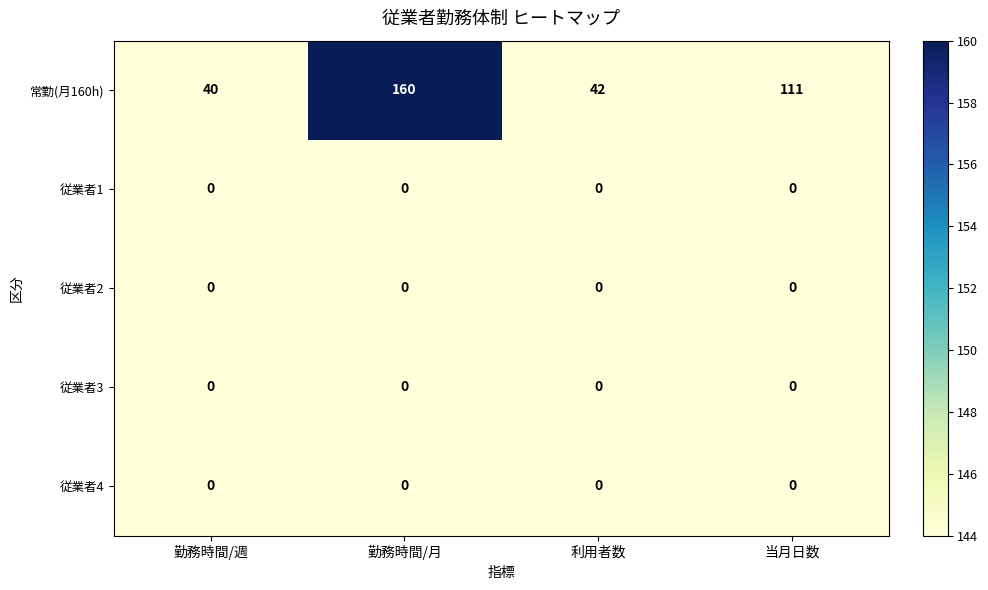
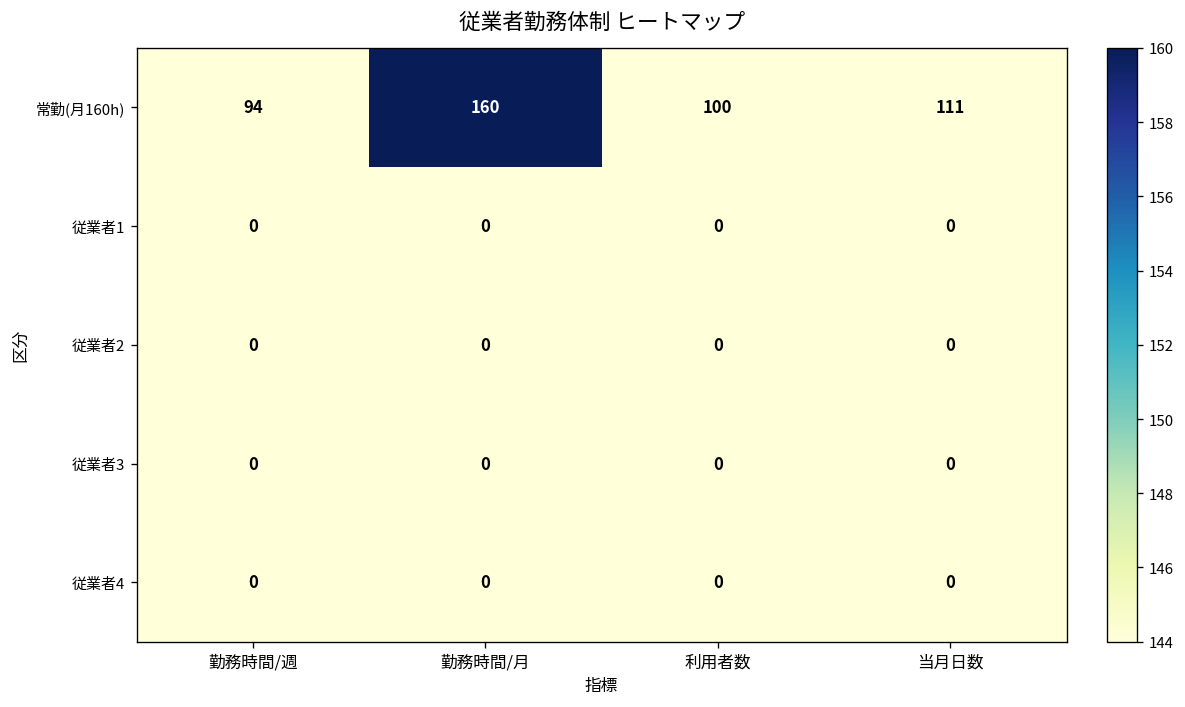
  {
    "常勤(月160h)": {
-     "勤務時間/週": 40,
+     "勤務時間/週": 94,
      "勤務時間/月": 160,
-     "利用者数": 42,
+     "利用者数": 100,
      "当月日数": 111
    },
    "従業者1": {
      "勤務時間/週": 0,
      "勤務時間/月": 0,
      "利用者数": 0,
      "当月日数": 0
    },
    "従業者2": {
      "勤務時間/週": 0,
      "勤務時間/月": 0,
      "利用者数": 0,
      "当月日数": 0
    },
    "従業者3": {
      "勤務時間/週": 0,
      "勤務時間/月": 0,
      "利用者数": 0,
      "当月日数": 0
    },
    "従業者4": {
      "勤務時間/週": 0,
      "勤務時間/月": 0,
      "利用者数": 0,
      "当月日数": 0
    }
  }
